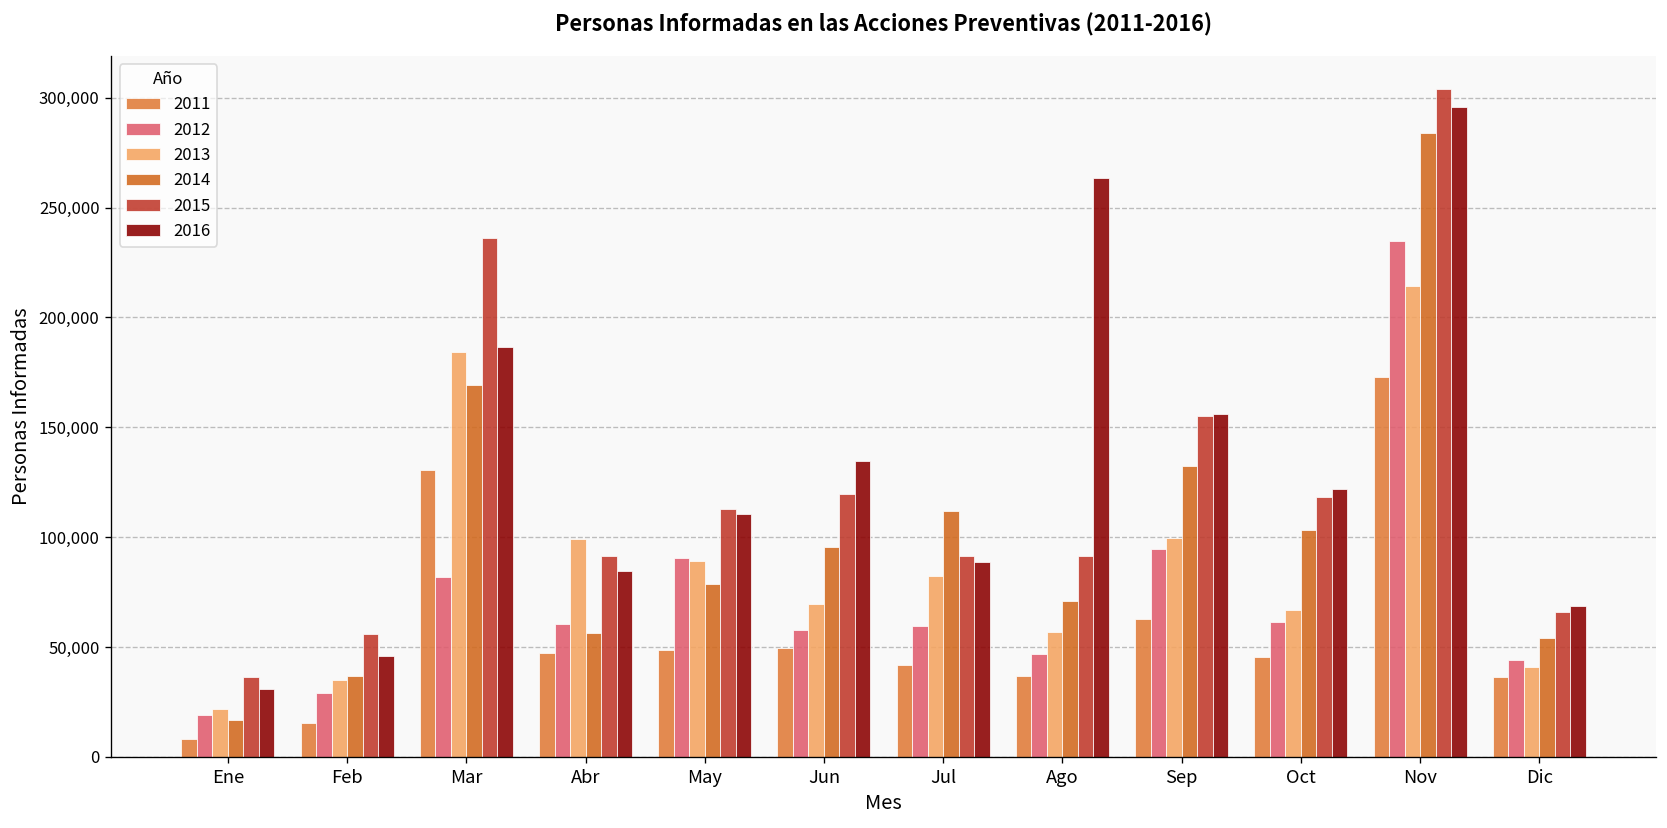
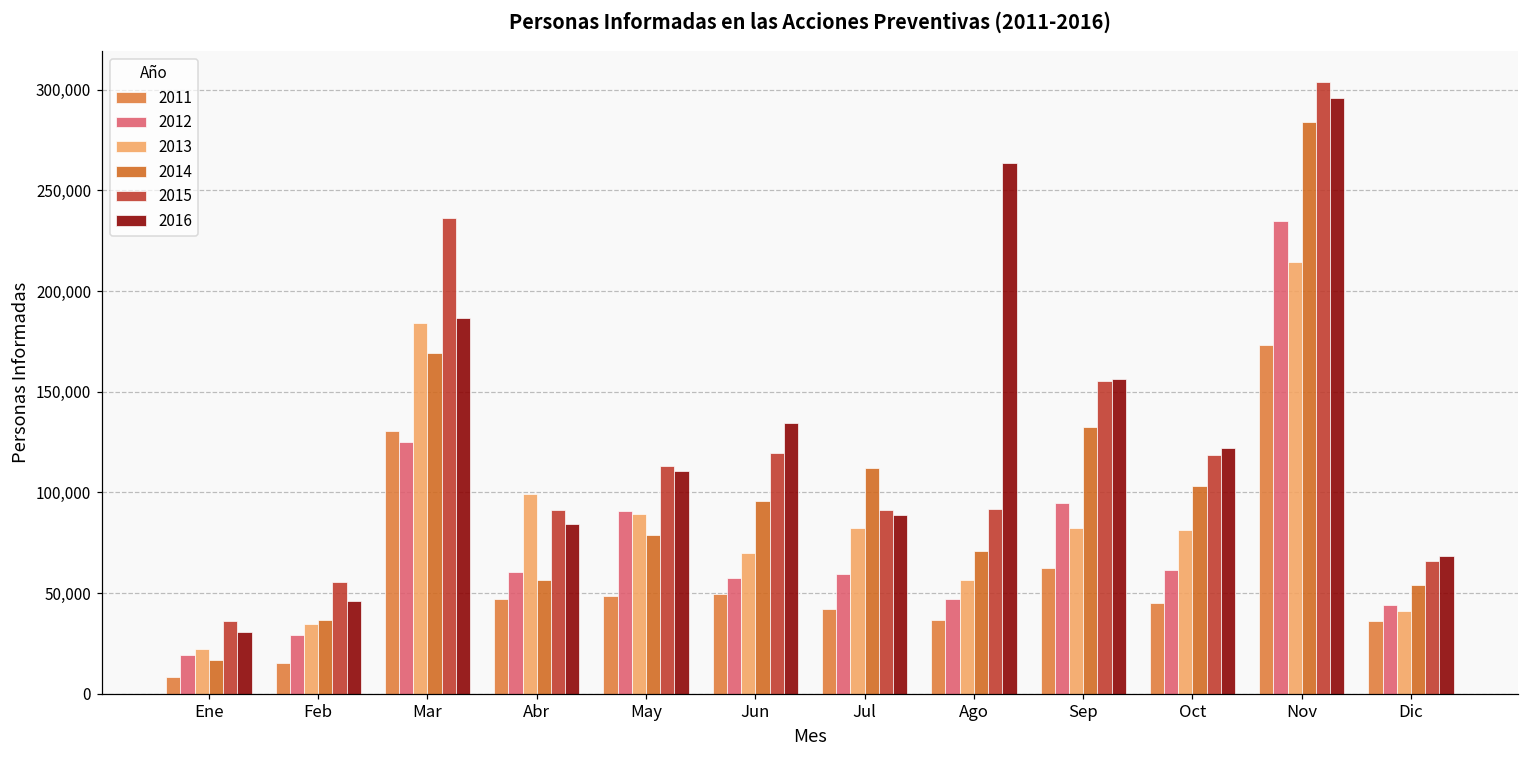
  {
    "2012": {
      "Ene": "19,000",
      "Feb": "29,000",
-     "Mar": "82,000",
+     "Mar": "125,000",
      "Abr": "61,000",
      "May": "91,000",
      "Jun": "58,000",
      "Jul": "60,000",
      "Ago": "47,000",
      "Sep": "95,000",
      "Oct": "61,000",
      "Nov": "235,000",
      "Dic": "44,000"
    },
    "2013": {
      "Ene": "22,000",
      "Feb": "35,000",
      "Mar": "184,000",
      "Abr": "99,000",
      "May": "89,000",
      "Jun": "70,000",
      "Jul": "83,000",
      "Ago": "57,000",
-     "Sep": "99,000",
-     "Oct": "67,000",
+     "Sep": "82,000",
+     "Oct": "81,000",
      "Nov": "214,000",
      "Dic": "41,000"
    },
    "2016": {
      "Ene": "31,000",
      "Feb": "46,000",
      "Mar": "186,000",
      "Abr": "85,000",
      "May": "110,000",
      "Jun": "134,000",
      "Jul": "89,000",
      "Ago": "264,000",
      "Sep": "156,000",
      "Oct": "122,000",
      "Nov": "296,000",
      "Dic": "69,000"
    }
  }
